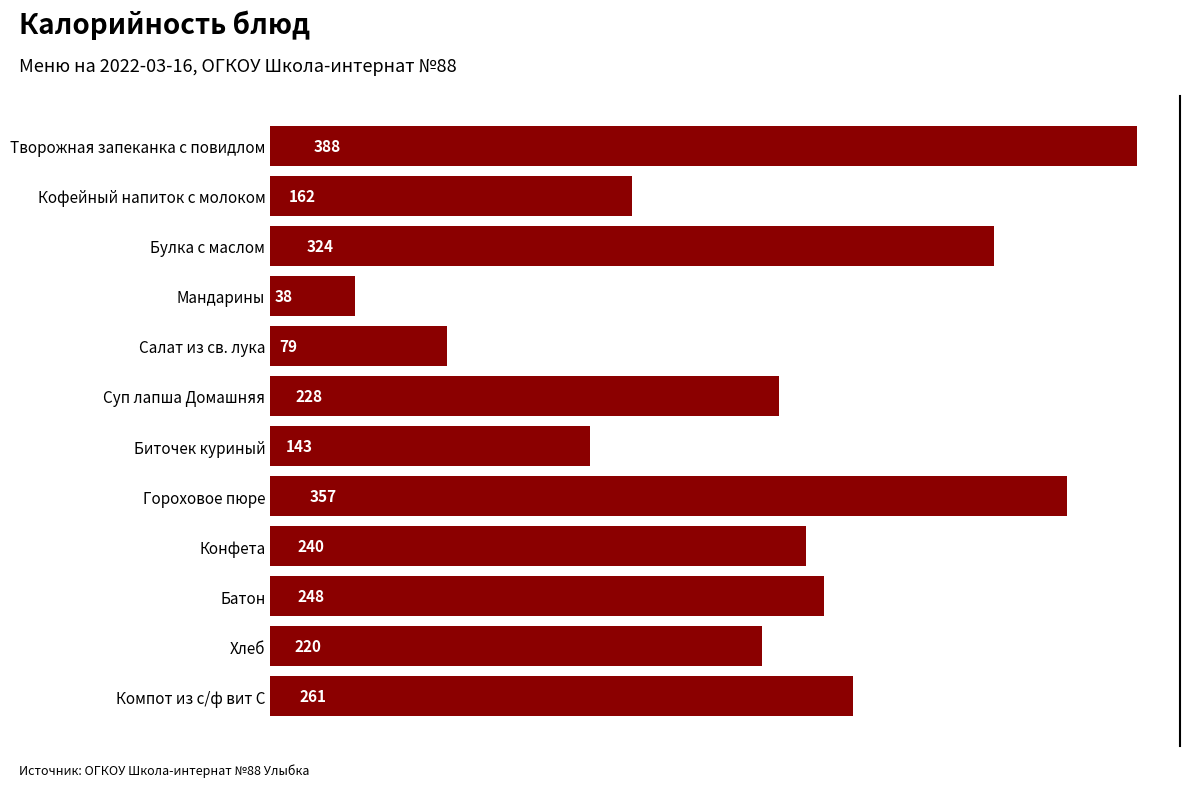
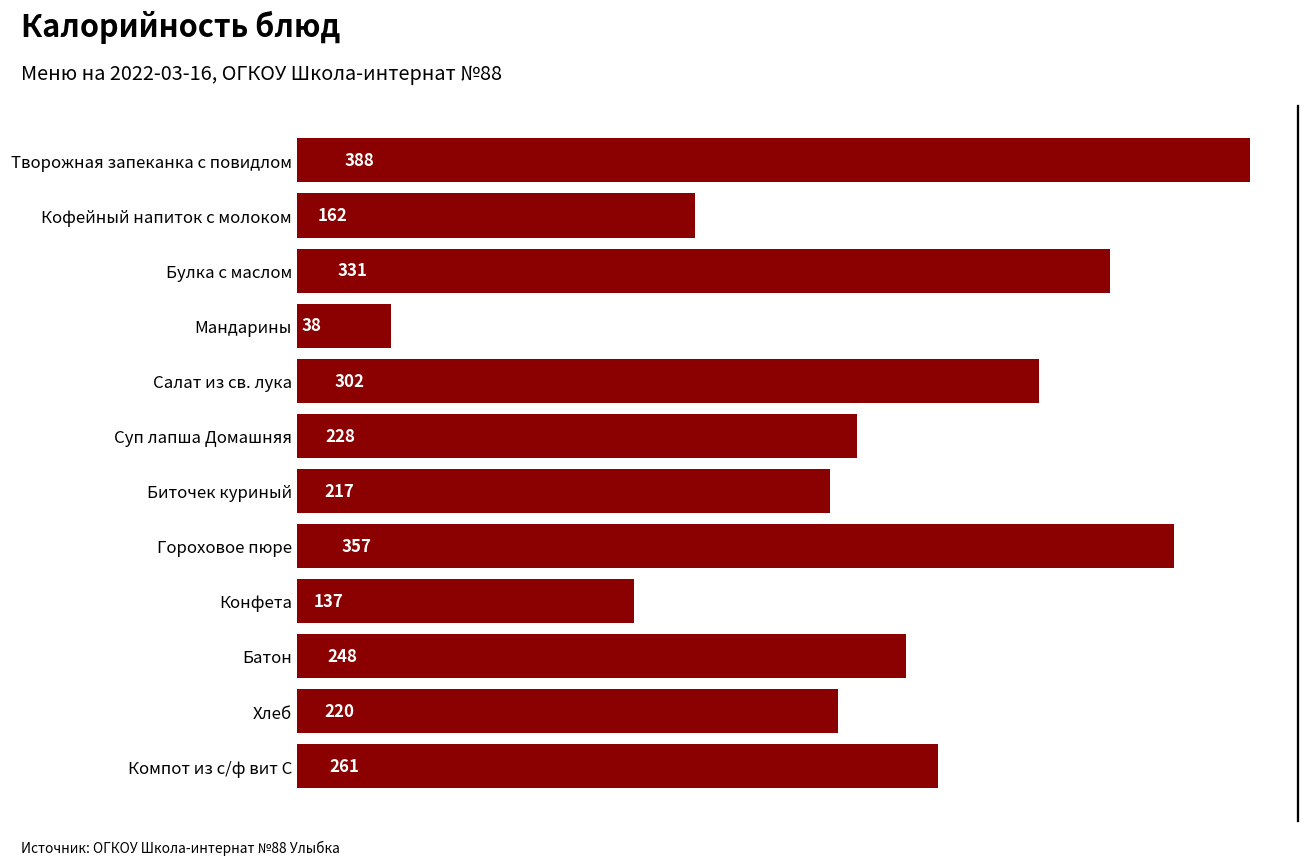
  {
    "Творожная запеканка с повидлом": 388,
    "Кофейный напиток с молоком": 162,
-   "Булка с маслом": 324,
+   "Булка с маслом": 331,
    "Мандарины": 38,
-   "Салат из св. лука": 79,
+   "Салат из св. лука": 302,
    "Суп лапша Домашняя": 228,
-   "Биточек куриный": 143,
+   "Биточек куриный": 217,
    "Гороховое пюре": 357,
-   "Конфета": 240,
+   "Конфета": 137,
    "Батон": 248,
    "Хлеб": 220,
    "Компот из с/ф вит С": 261
  }
